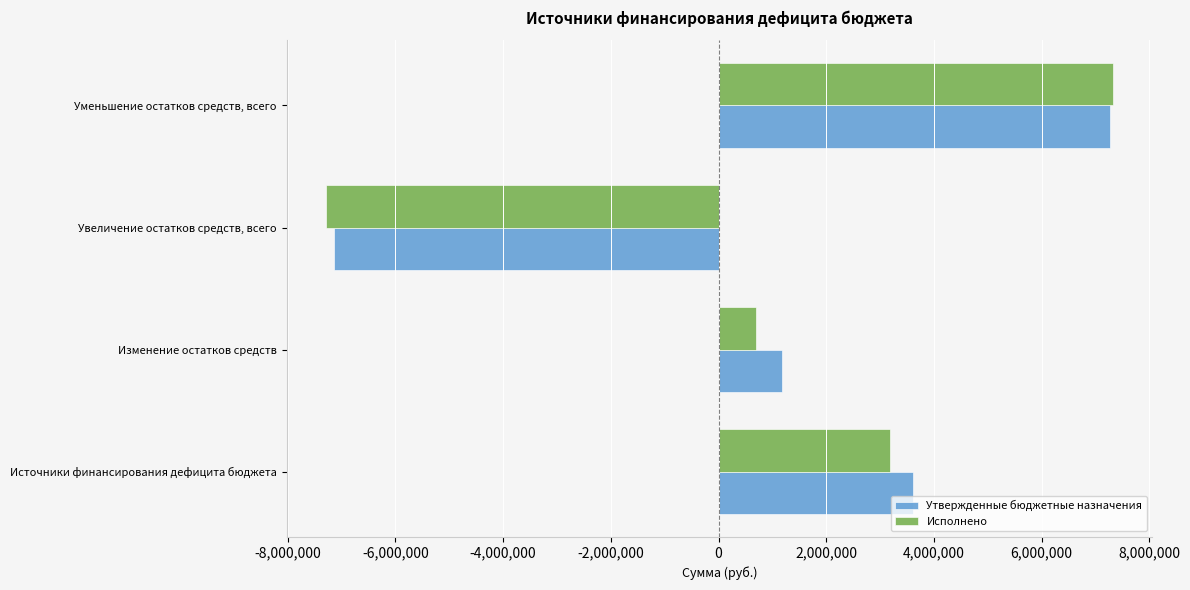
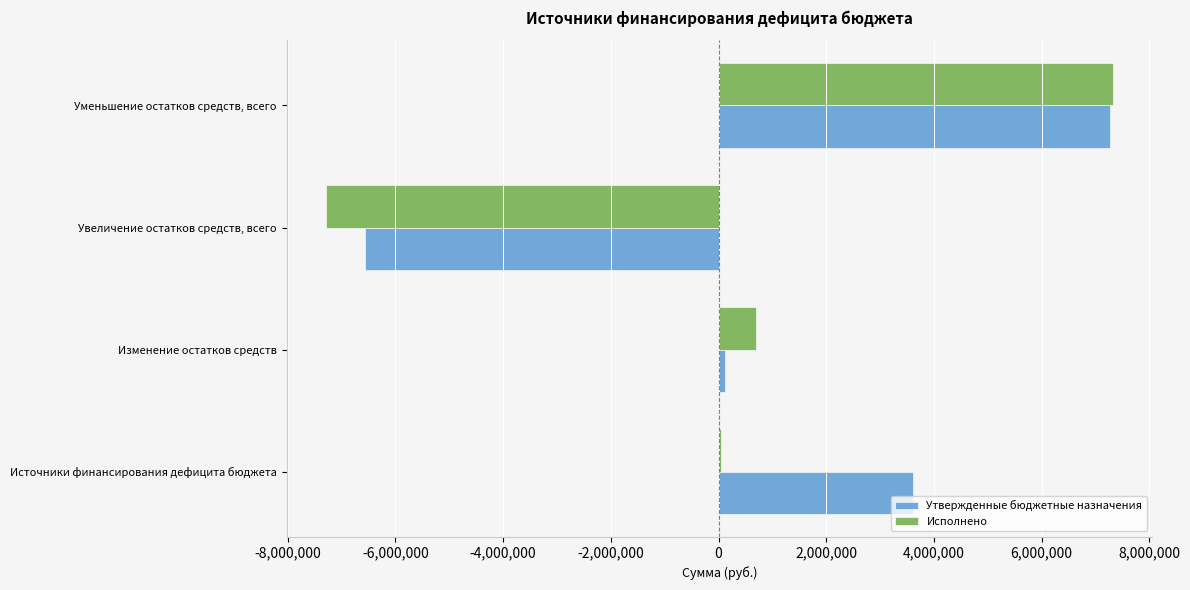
  {
    "Утвержденные бюджетные назначения": {
      "Уменьшение остатков средств, всего": "7,300,000",
-     "Увеличение остатков средств, всего": "-7,100,000",
-     "Изменение остатков средств": "1,200,000",
+     "Увеличение остатков средств, всего": "-6,600,000",
+     "Изменение остатков средств": "100,000",
      "Источники финансирования дефицита бюджета": "3,600,000"
    },
    "Исполнено": {
      "Уменьшение остатков средств, всего": "7,300,000",
      "Увеличение остатков средств, всего": "-7,300,000",
      "Изменение остатков средств": "700,000",
-     "Источники финансирования дефицита бюджета": "3,200,000"
+     "Источники финансирования дефицита бюджета": "0"
    }
  }
